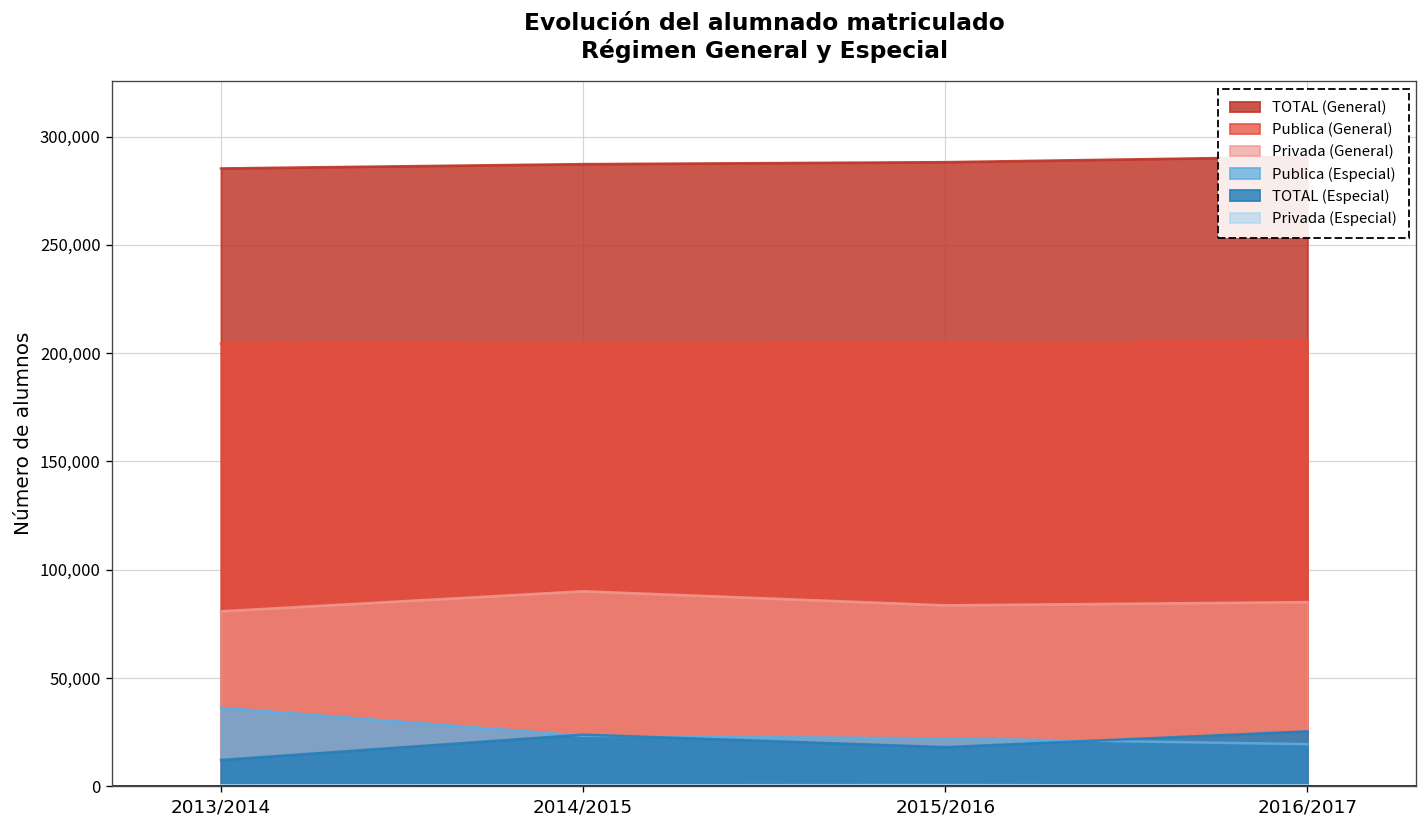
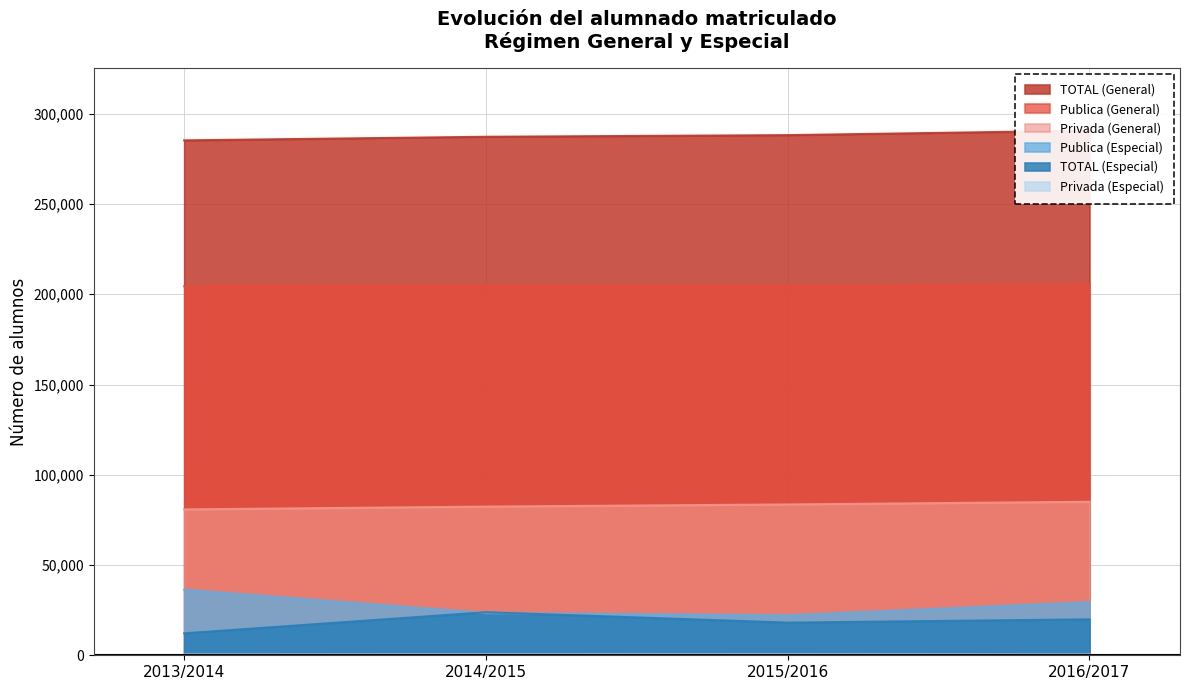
  {
    "Privada (General)": {
      "2013/2014": "81,000",
-     "2014/2015": "90,000",
+     "2014/2015": "82,000",
      "2015/2016": "84,000",
      "2016/2017": "85,000"
    },
    "Publica (Especial)": {
      "2013/2014": "36,000",
      "2015/2016": "22,000",
-     "2016/2017": "19,000"
+     "2016/2017": "29,000"
    },
    "TOTAL (Especial)": {
      "2013/2014": "12,000",
      "2015/2016": "18,000",
-     "2016/2017": "25,000"
+     "2016/2017": "20,000"
    },
    "Privada (Especial)": {
      "2013/2014": "0",
      "2014/2015": "1,000",
      "2015/2016": "1,000",
      "2016/2017": "0"
    }
  }
